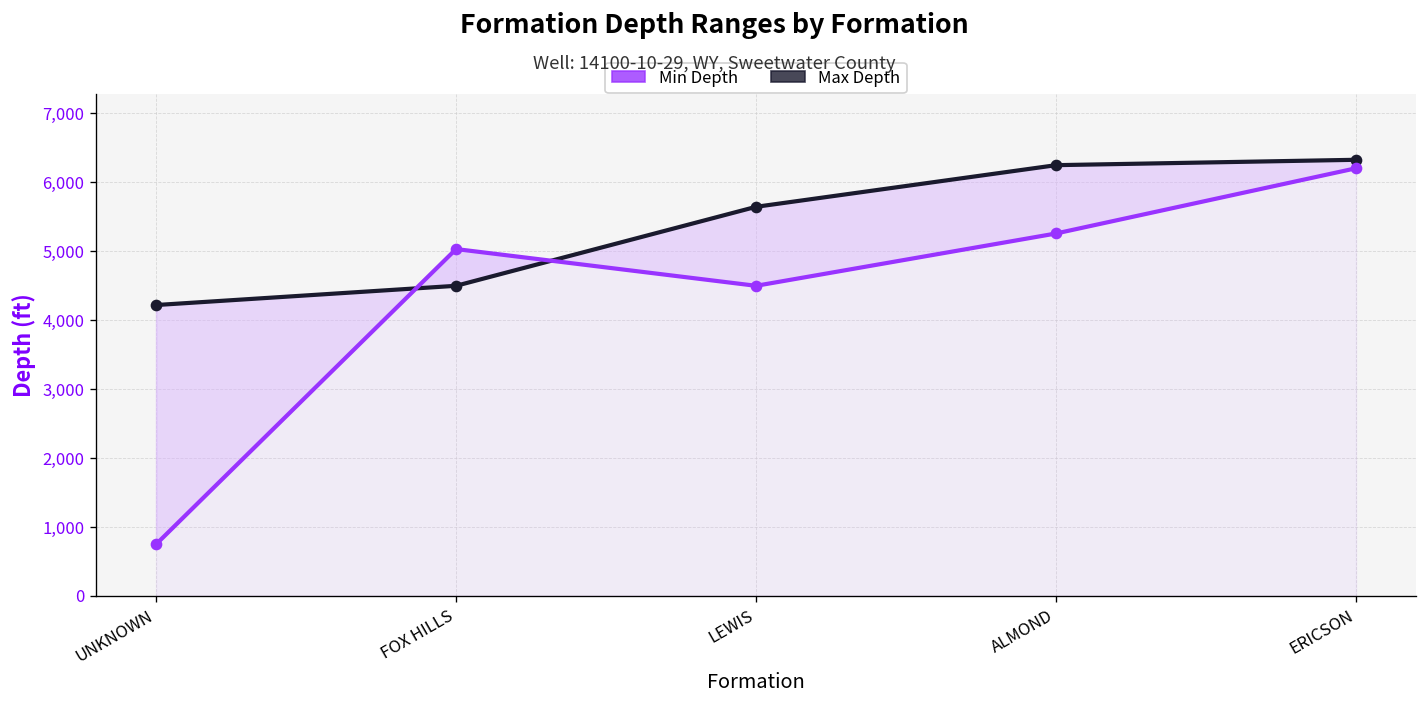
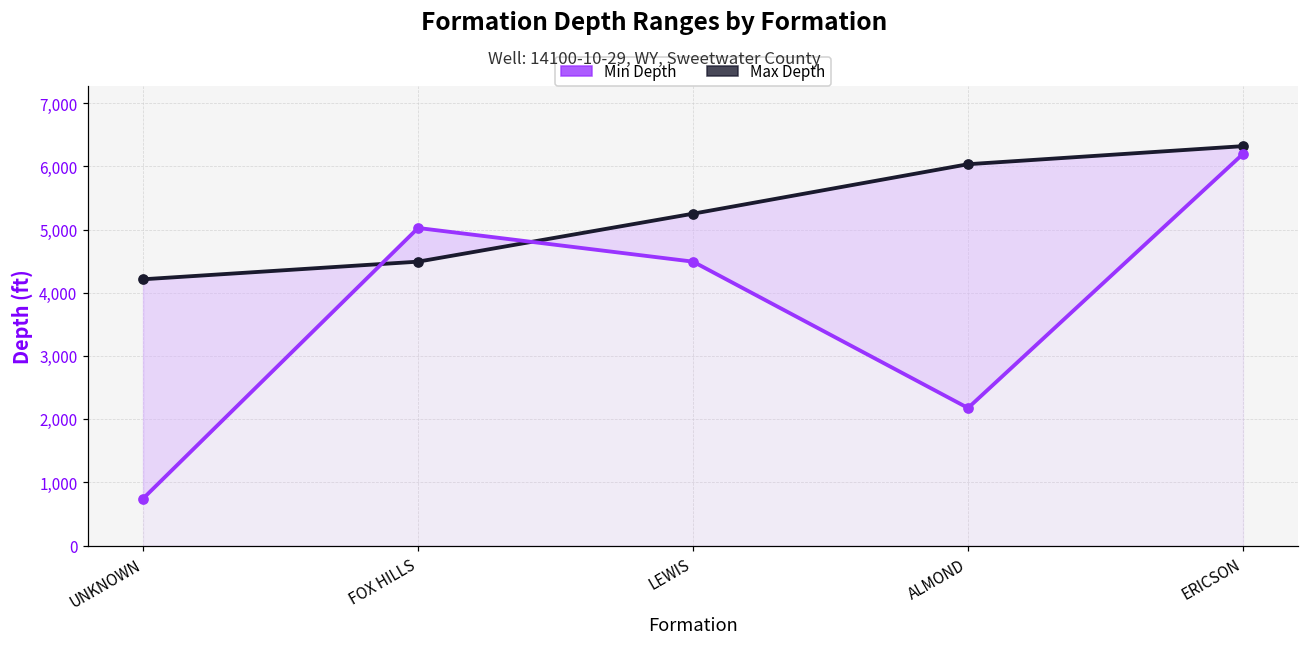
  {
    "Max Depth": {
      "FOX HILLS": "4,500",
-     "LEWIS": "5,600",
-     "ALMOND": "6,200"
+     "LEWIS": "5,300",
+     "ALMOND": "6,000"
    },
    "Min Depth": {
      "UNKNOWN": "700",
      "LEWIS": "4,500",
-     "ALMOND": "5,300",
+     "ALMOND": "2,200",
      "ERICSON": "6,200"
    }
  }
